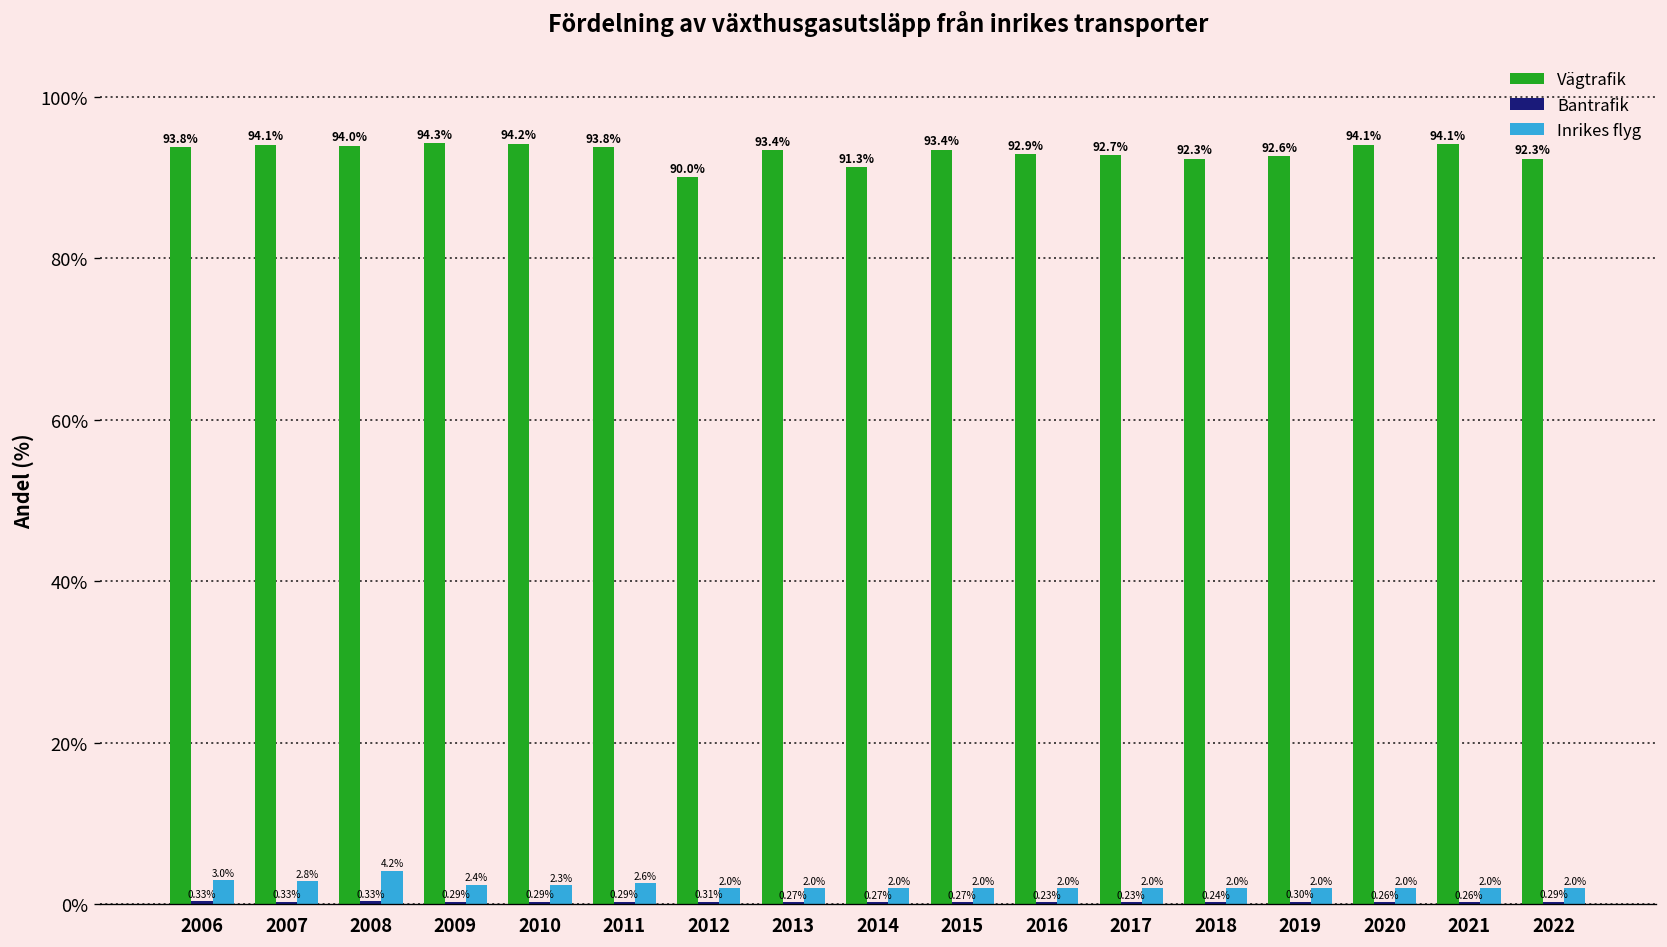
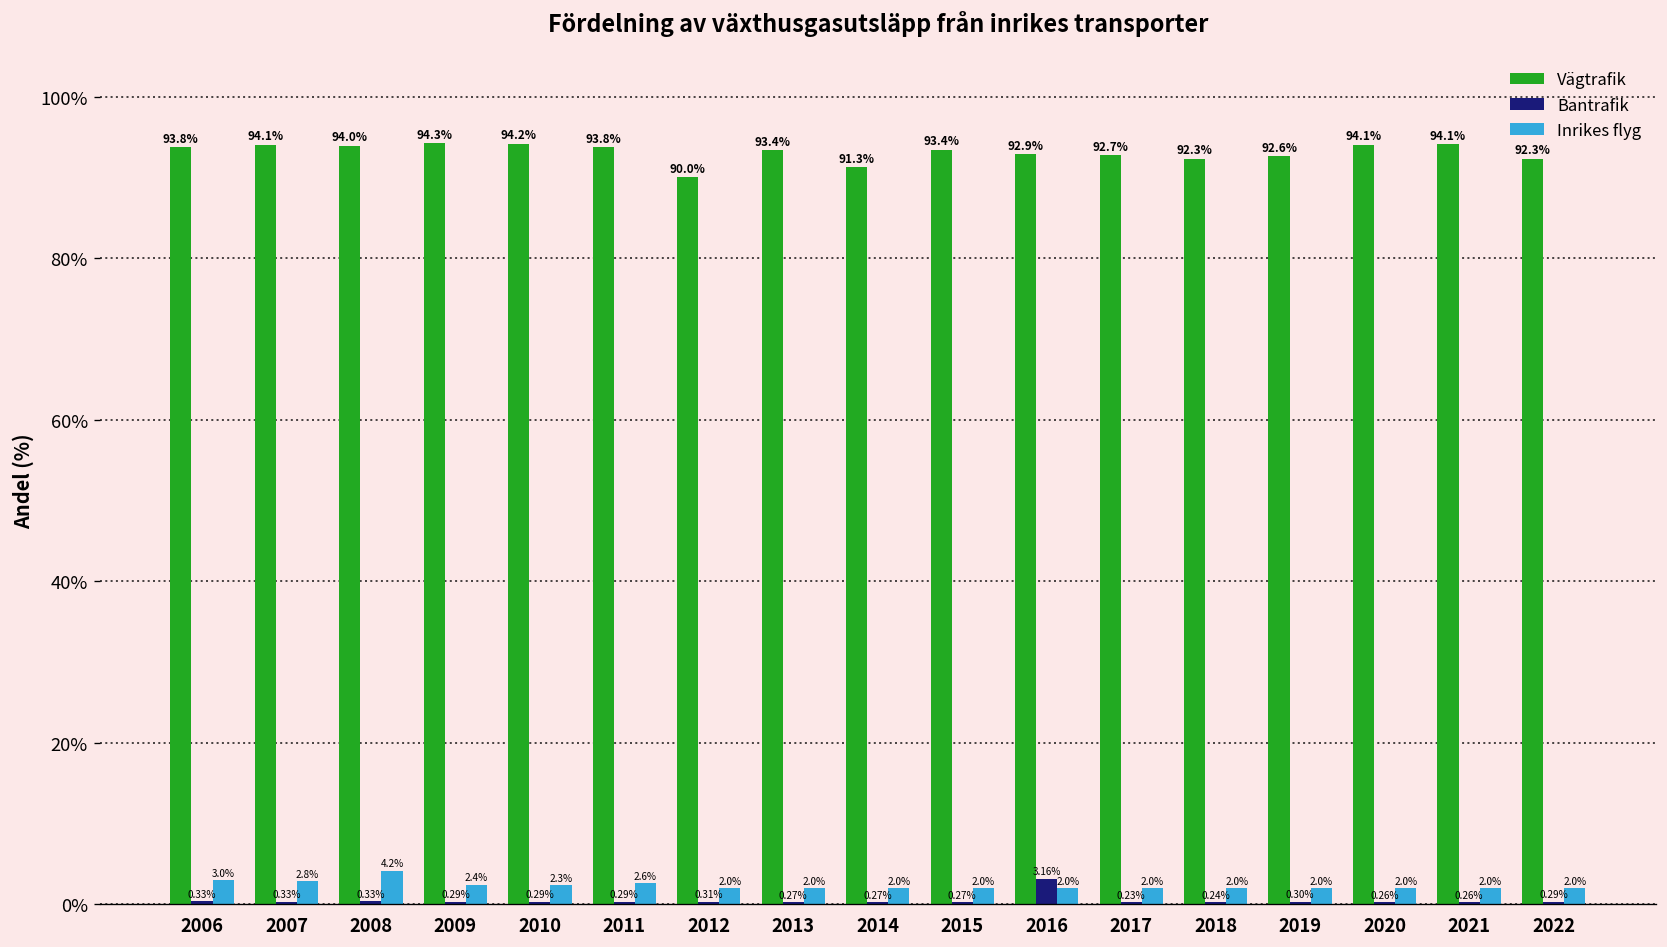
  {
    "Vägtrafik": {
      "2006": "93.8%",
      "2007": "94.1%",
      "2008": "94.0%",
      "2009": "94.3%",
      "2010": "94.2%",
      "2011": "93.8%",
      "2012": "90.0%",
      "2013": "93.4%",
      "2014": "91.3%",
      "2015": "93.4%",
      "2016": "92.9%",
      "2017": "92.7%",
      "2018": "92.3%",
      "2019": "92.6%",
      "2020": "94.1%",
      "2021": "94.1%",
      "2022": "92.3%"
    },
    "Bantrafik": {
      "2006": "0.33%",
      "2007": "0.33%",
      "2008": "0.33%",
      "2009": "0.29%",
      "2010": "0.29%",
      "2011": "0.29%",
      "2012": "0.31%",
      "2013": "0.27%",
      "2014": "0.27%",
      "2015": "0.27%",
-     "2016": "0.23%",
+     "2016": "3.16%",
      "2017": "0.23%",
      "2018": "0.24%",
      "2019": "0.30%",
      "2020": "0.26%",
      "2021": "0.26%",
      "2022": "0.29%"
    },
    "Inrikes flyg": {
      "2006": "3.0%",
      "2007": "2.8%",
      "2008": "4.2%",
      "2009": "2.4%",
      "2010": "2.3%",
      "2011": "2.6%",
      "2012": "2.0%",
      "2013": "2.0%",
      "2014": "2.0%",
      "2015": "2.0%",
      "2016": "2.0%",
      "2017": "2.0%",
      "2018": "2.0%",
      "2019": "2.0%",
      "2020": "2.0%",
      "2021": "2.0%",
      "2022": "2.0%"
    }
  }
